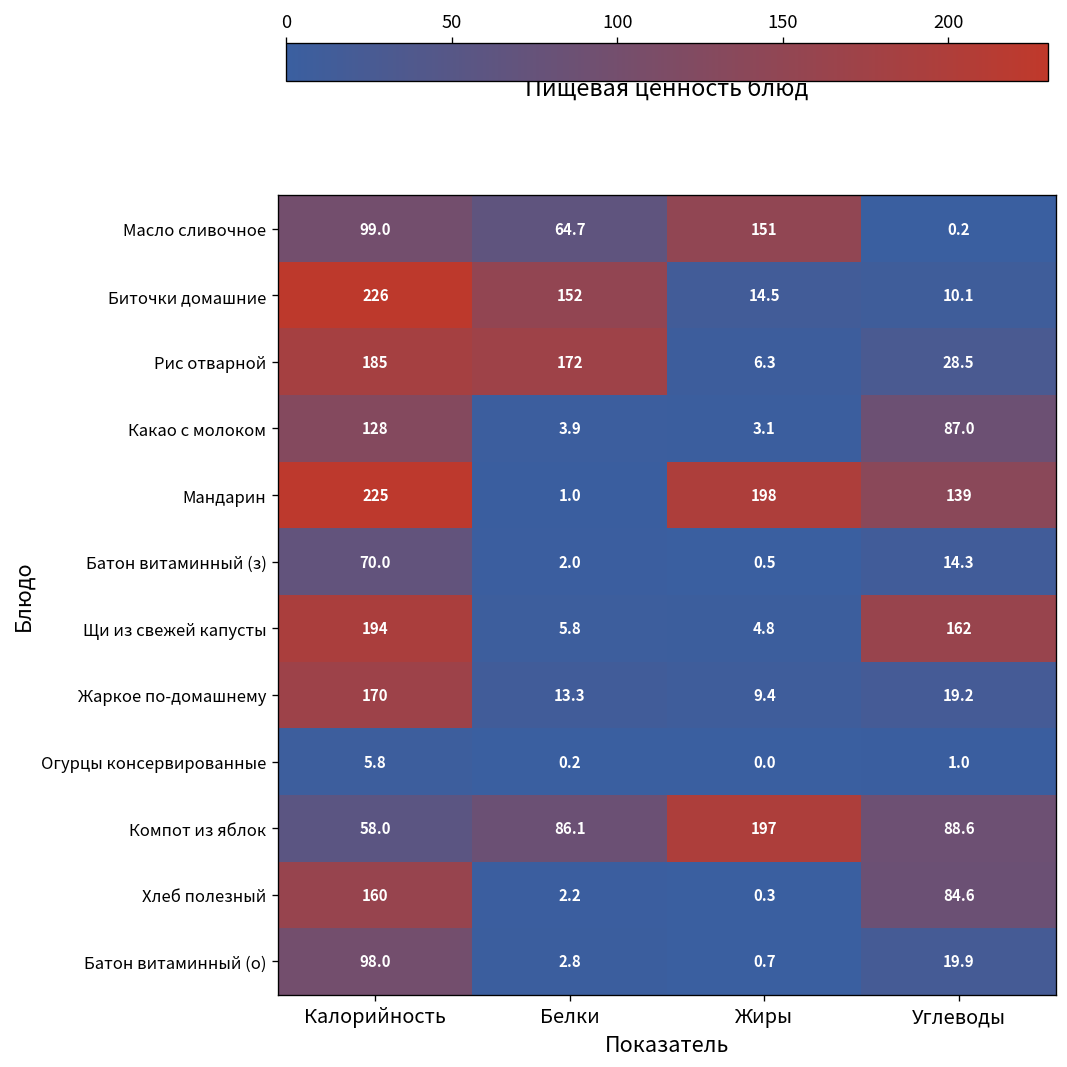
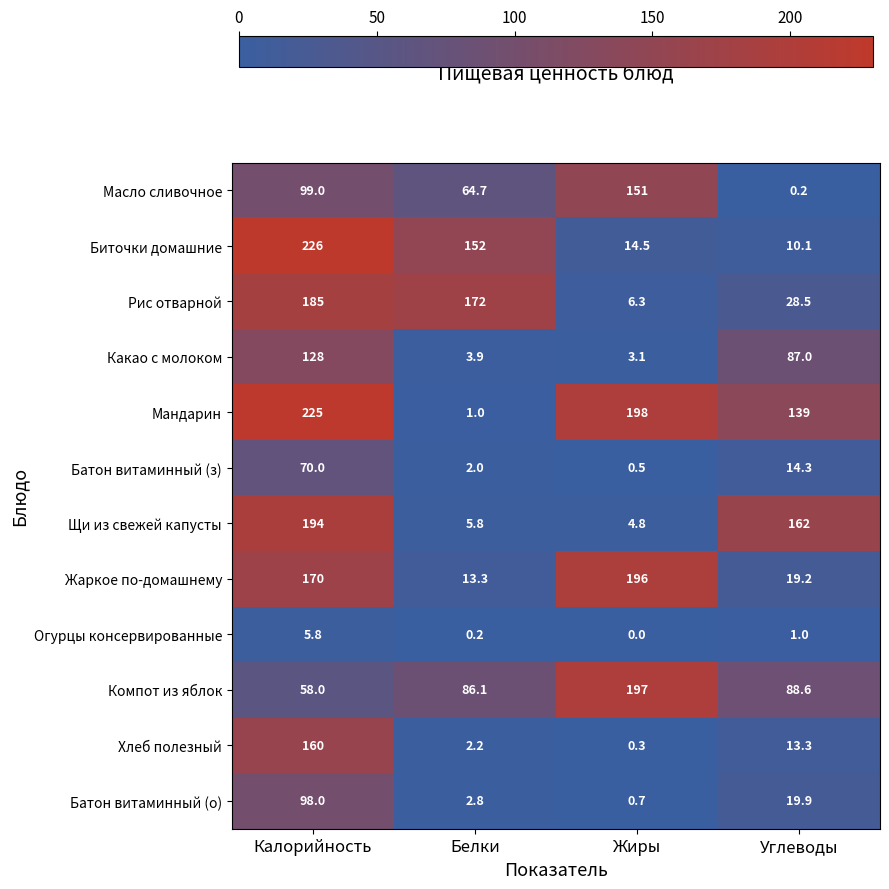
  {
    "Масло сливочное": {
      "Калорийность": 99.0,
      "Белки": 64.7,
      "Жиры": 151,
      "Углеводы": 0.2
    },
    "Биточки домашние": {
      "Калорийность": 226,
      "Белки": 152,
      "Жиры": 14.5,
      "Углеводы": 10.1
    },
    "Рис отварной": {
      "Калорийность": 185,
      "Белки": 172,
      "Жиры": 6.3,
      "Углеводы": 28.5
    },
    "Какао с молоком": {
      "Калорийность": 128,
      "Белки": 3.9,
      "Жиры": 3.1,
      "Углеводы": 87.0
    },
    "Мандарин": {
      "Калорийность": 225,
      "Белки": 1.0,
      "Жиры": 198,
      "Углеводы": 139
    },
    "Батон витаминный (з)": {
      "Калорийность": 70.0,
      "Белки": 2.0,
      "Жиры": 0.5,
      "Углеводы": 14.3
    },
    "Щи из свежей капусты": {
      "Калорийность": 194,
      "Белки": 5.8,
      "Жиры": 4.8,
      "Углеводы": 162
    },
    "Жаркое по-домашнему": {
      "Калорийность": 170,
      "Белки": 13.3,
-     "Жиры": 9.4,
+     "Жиры": 196,
      "Углеводы": 19.2
    },
    "Огурцы консервированные": {
      "Калорийность": 5.8,
      "Белки": 0.2,
      "Жиры": 0.0,
      "Углеводы": 1.0
    },
    "Компот из яблок": {
      "Калорийность": 58.0,
      "Белки": 86.1,
      "Жиры": 197,
      "Углеводы": 88.6
    },
    "Хлеб полезный": {
      "Калорийность": 160,
      "Белки": 2.2,
      "Жиры": 0.3,
-     "Углеводы": 84.6
+     "Углеводы": 13.3
    },
    "Батон витаминный (о)": {
      "Калорийность": 98.0,
      "Белки": 2.8,
      "Жиры": 0.7,
      "Углеводы": 19.9
    }
  }
